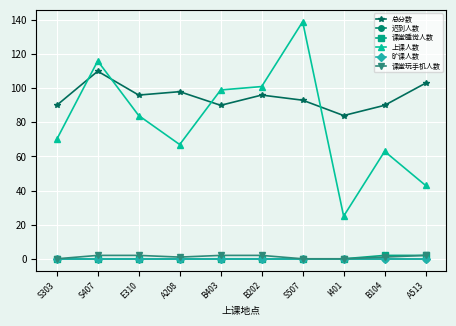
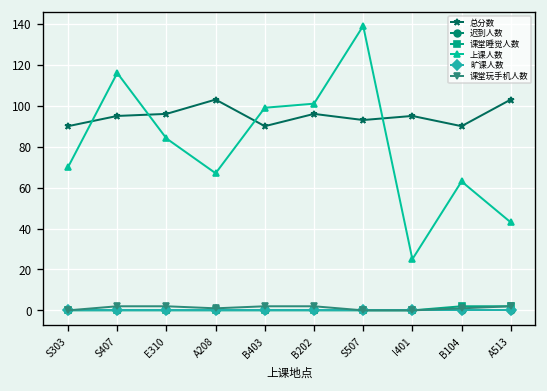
  {
    "总分数": {
      "S303": 90,
-     "S407": 110,
+     "S407": 95,
      "E310": 96,
-     "A208": 98,
+     "A208": 103,
      "B403": 90,
      "B202": 96,
      "S507": 93,
-     "I401": 84,
+     "I401": 95,
      "B104": 90,
      "A513": 103
    }
  }
